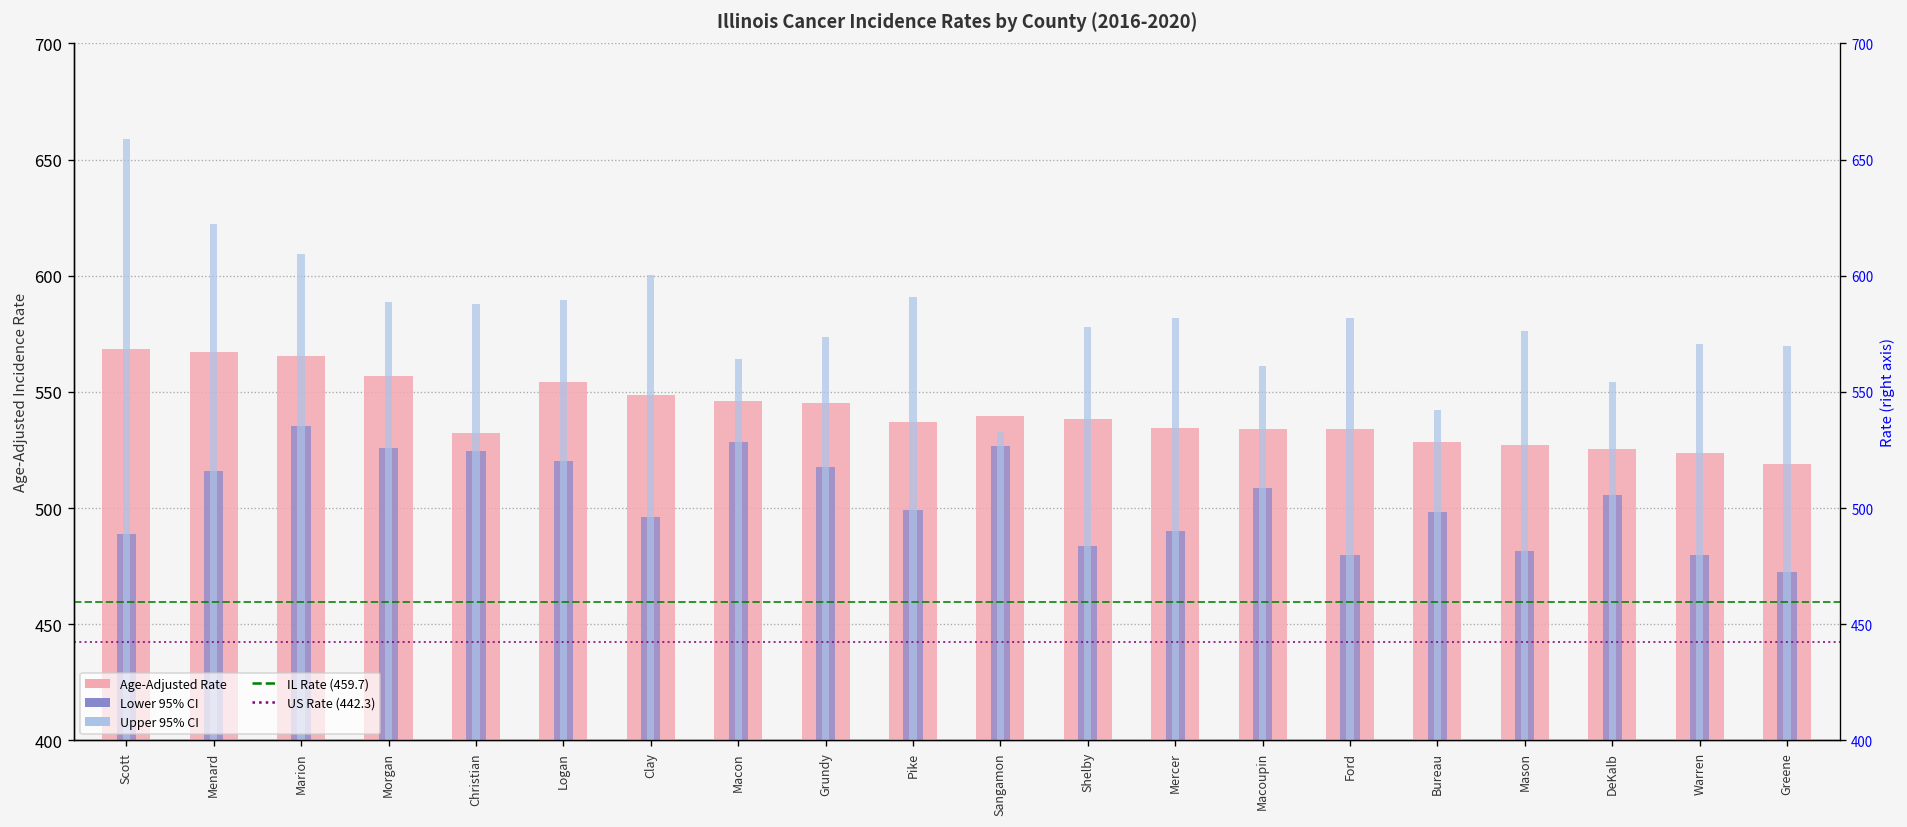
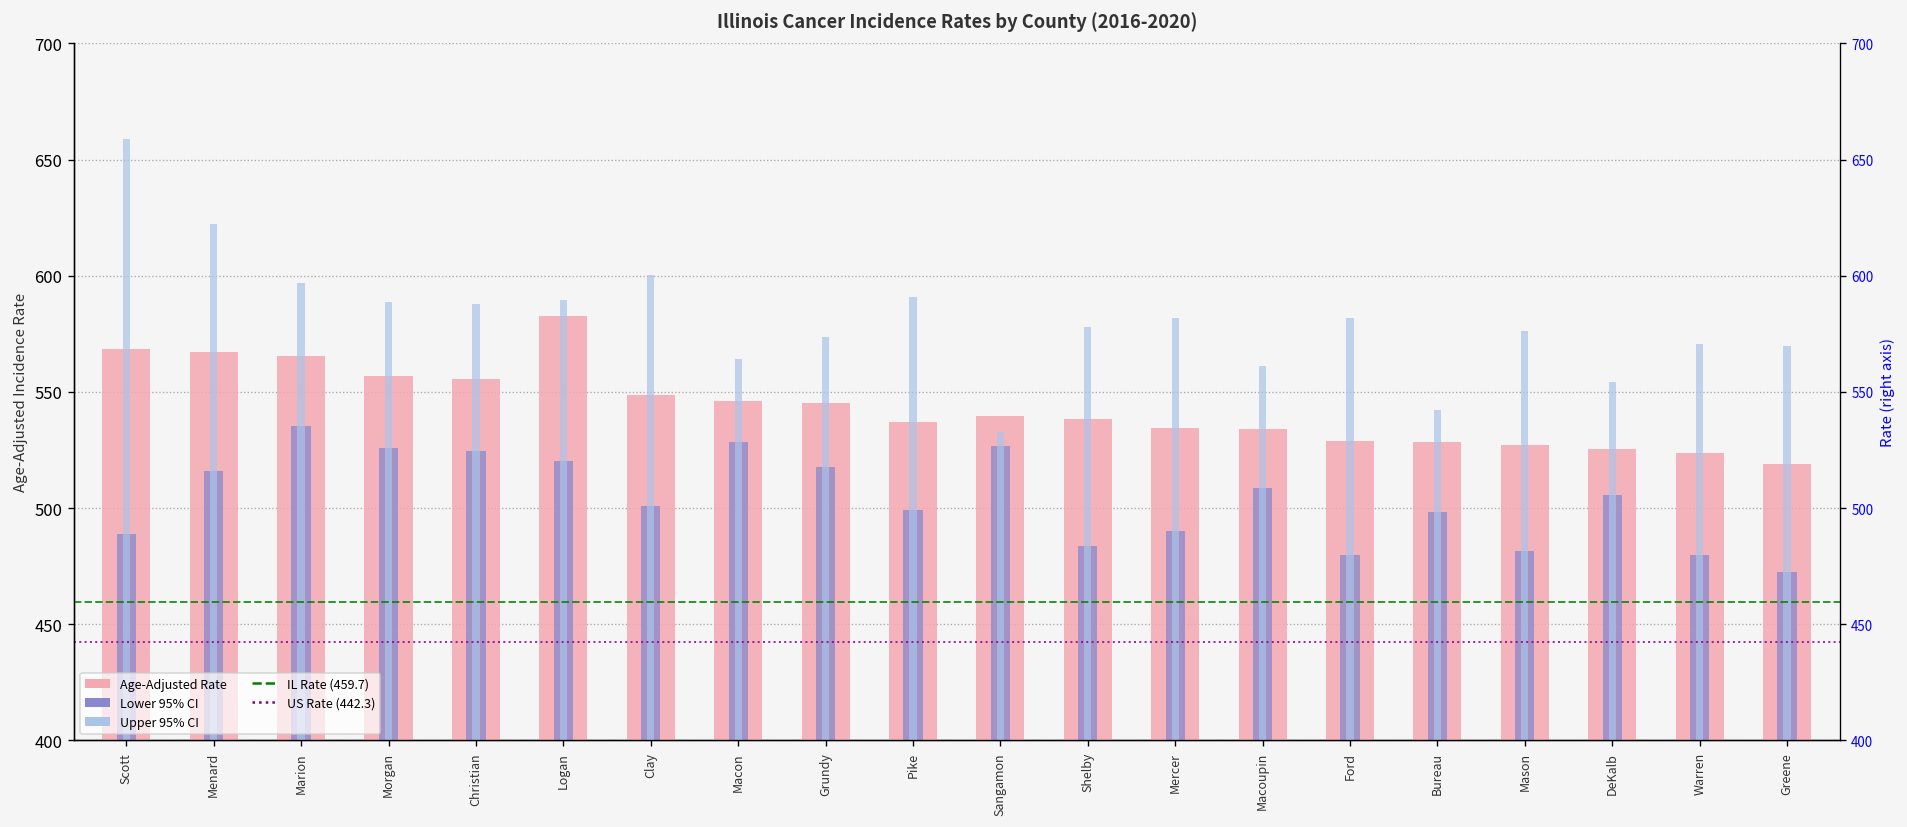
  {
    "Age-Adjusted Rate": {
-     "Christian": 532,
-     "Logan": 554,
+     "Christian": 555,
+     "Logan": 583,
      "Sangamon": 540,
-     "Ford": 534
+     "Ford": 529
    },
    "Lower 95% CI": {
-     "Clay": 496
+     "Clay": 501
    },
    "Upper 95% CI": {
      "Scott": 659,
      "Menard": 622,
-     "Marion": 609,
+     "Marion": 597,
      "Morgan": 589,
      "Christian": 588,
      "Logan": 590,
      "Clay": 600,
      "Macon": 564,
      "Grundy": 574,
      "Pike": 591,
      "Shelby": 578,
      "Mercer": 582,
      "Macoupin": 561,
      "Ford": 582,
      "Bureau": 542,
      "Mason": 576,
      "DeKalb": 554,
      "Warren": 570,
      "Greene": 570
    }
  }
